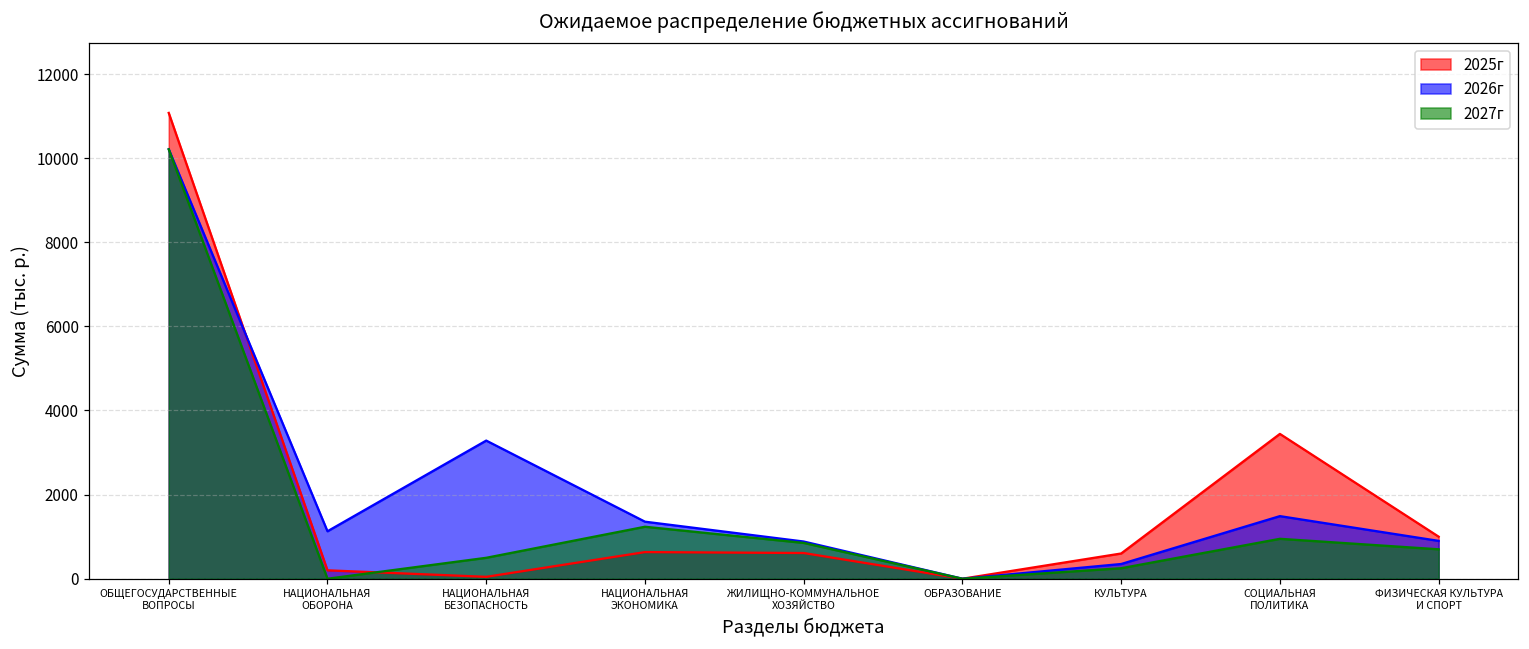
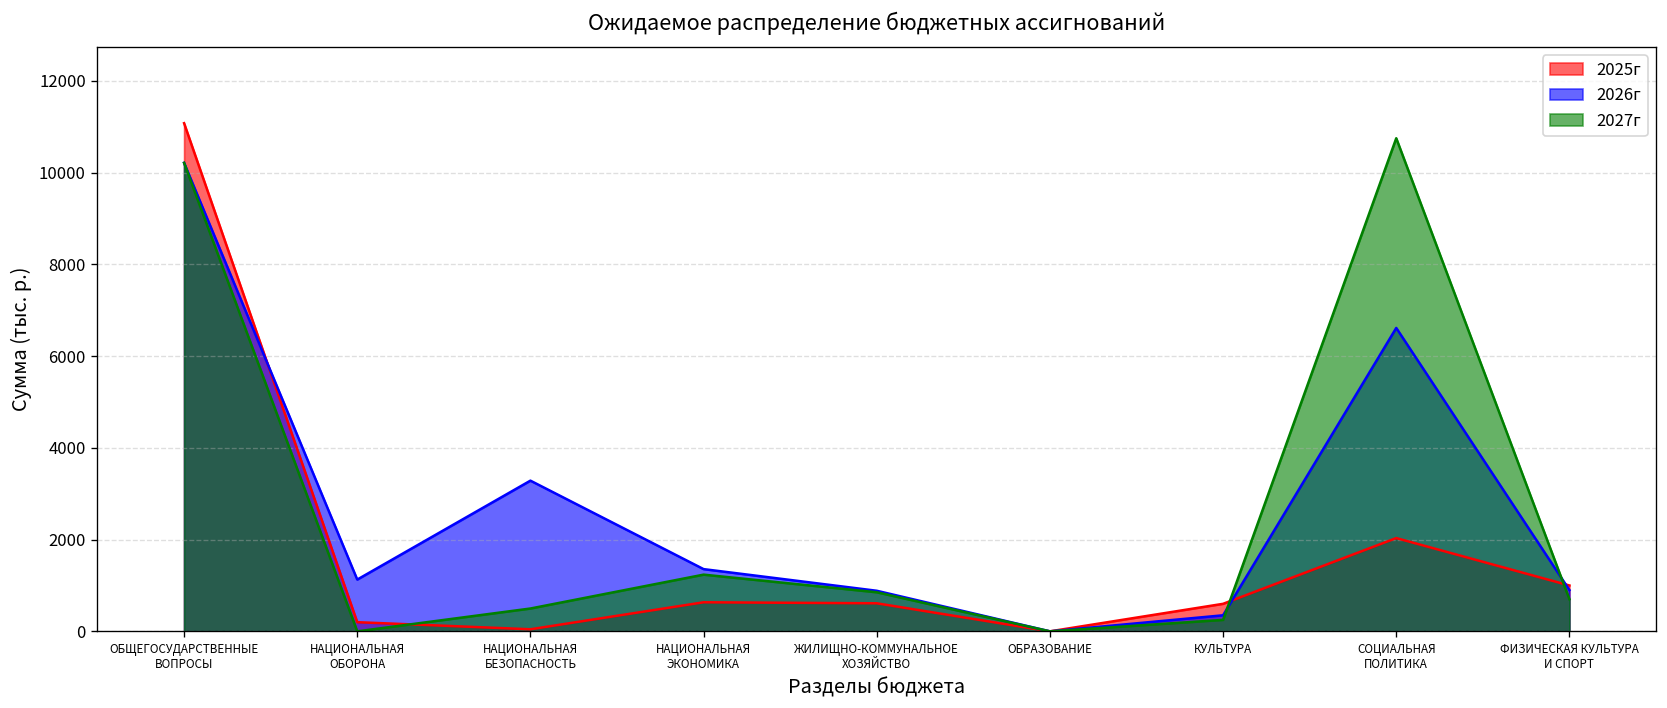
  {
    "2025г": {
      "ОБЩЕГОСУДАРСТВЕННЫЕ ВОПРОСЫ": 11100,
      "НАЦИОНАЛЬНАЯ ОБОРОНА": 200,
      "НАЦИОНАЛЬНАЯ БЕЗОПАСНОСТЬ": 0,
      "НАЦИОНАЛЬНАЯ ЭКОНОМИКА": 600,
      "ЖИЛИЩНО-КОММУНАЛЬНОЕ ХОЗЯЙСТВО": 600,
      "КУЛЬТУРА": 600,
-     "СОЦИАЛЬНАЯ ПОЛИТИКА": 3400,
+     "СОЦИАЛЬНАЯ ПОЛИТИКА": 2000,
      "ФИЗИЧЕСКАЯ КУЛЬТУРА И СПОРТ": 1000
    },
    "2026г": {
      "НАЦИОНАЛЬНАЯ ОБОРОНА": 1100,
      "НАЦИОНАЛЬНАЯ БЕЗОПАСНОСТЬ": 3300,
      "НАЦИОНАЛЬНАЯ ЭКОНОМИКА": 1400,
      "КУЛЬТУРА": 400,
-     "СОЦИАЛЬНАЯ ПОЛИТИКА": 1500,
+     "СОЦИАЛЬНАЯ ПОЛИТИКА": 6600,
      "ФИЗИЧЕСКАЯ КУЛЬТУРА И СПОРТ": 900
    },
    "2027г": {
      "НАЦИОНАЛЬНАЯ ОБОРОНА": 0,
      "НАЦИОНАЛЬНАЯ БЕЗОПАСНОСТЬ": 500,
      "НАЦИОНАЛЬНАЯ ЭКОНОМИКА": 1200,
      "КУЛЬТУРА": 300,
-     "СОЦИАЛЬНАЯ ПОЛИТИКА": 900,
+     "СОЦИАЛЬНАЯ ПОЛИТИКА": 10700,
      "ФИЗИЧЕСКАЯ КУЛЬТУРА И СПОРТ": 700
    }
  }
